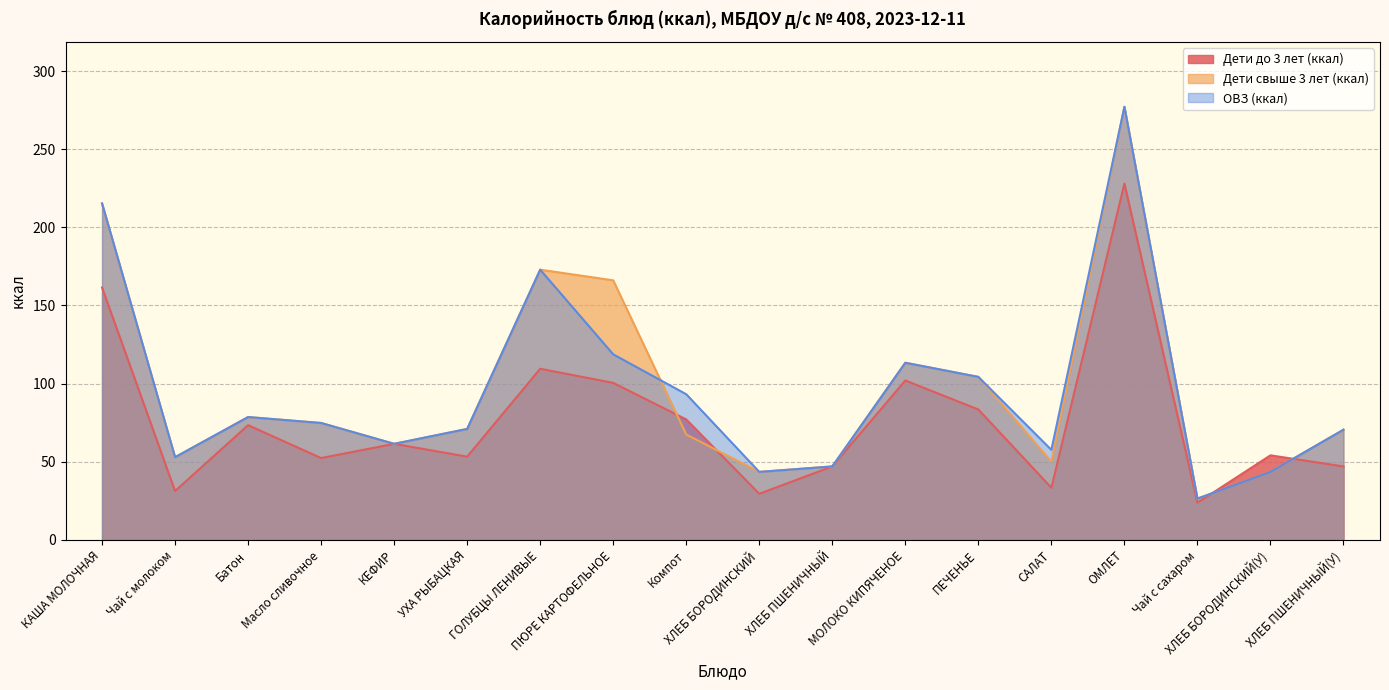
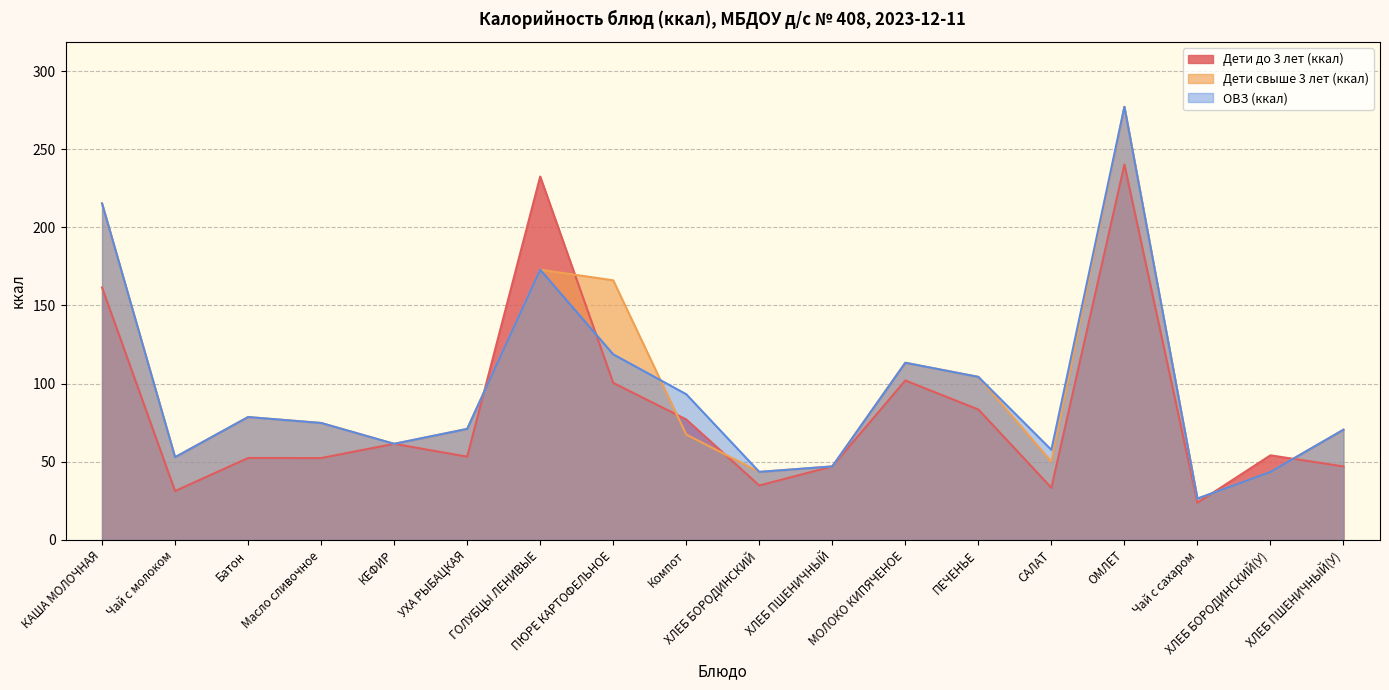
  {
    "Дети до 3 лет (ккал)": {
      "КАША МОЛОЧНАЯ": 161,
      "Чай с молоком": 31,
-     "Батон": 73,
+     "Батон": 52,
      "Масло сливочное": 52,
      "УХА РЫБАЦКАЯ": 53,
-     "ГОЛУБЦЫ ЛЕНИВЫЕ": 110,
+     "ГОЛУБЦЫ ЛЕНИВЫЕ": 233,
      "ПЮРЕ КАРТОФЕЛЬНОЕ": 100,
      "Компот": 77,
-     "ХЛЕБ БОРОДИНСКИЙ": 30,
+     "ХЛЕБ БОРОДИНСКИЙ": 35,
      "МОЛОКО КИПЯЧЕНОЕ": 102,
      "ПЕЧЕНЬЕ": 83,
      "САЛАТ": 33,
-     "ОМЛЕТ": 228,
+     "ОМЛЕТ": 240,
      "Чай с сахаром": 24,
      "ХЛЕБ БОРОДИНСКИЙ(У)": 54,
      "ХЛЕБ ПШЕНИЧНЫЙ(У)": 47
    },
    "Дети свыше 3 лет (ккал)": {
      "ПЮРЕ КАРТОФЕЛЬНОЕ": 166,
      "Компот": 67,
      "САЛАТ": 50
    },
    "ОВЗ (ккал)": {
      "ПЮРЕ КАРТОФЕЛЬНОЕ": 119,
      "Компот": 93,
      "САЛАТ": 58
    }
  }
